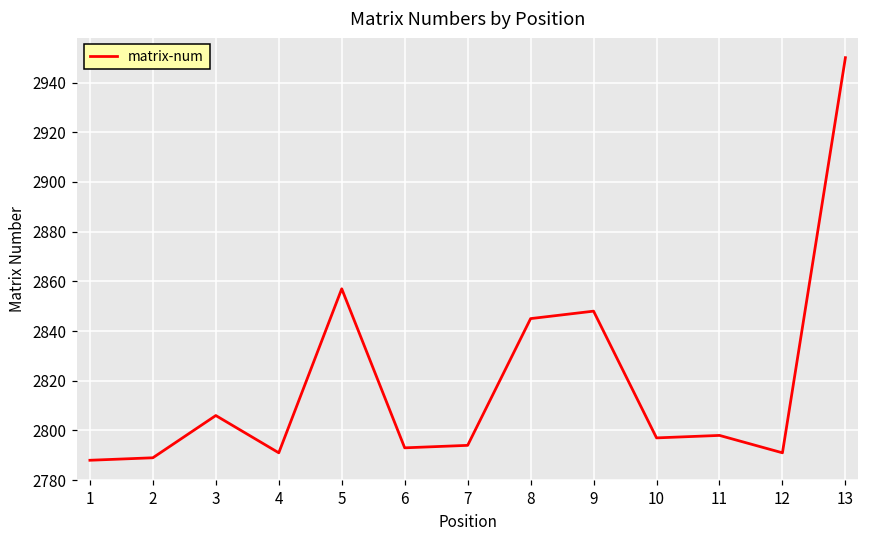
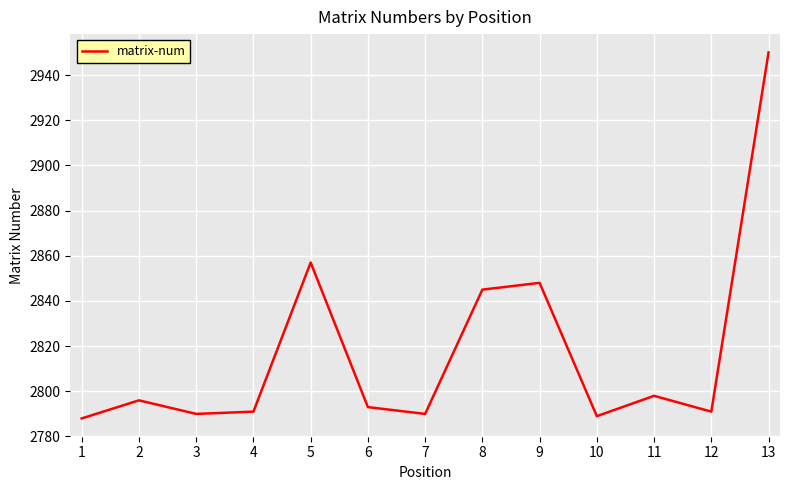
  {
    "1": 2788,
-   "2": 2789,
-   "3": 2806,
+   "2": 2796,
+   "3": 2790,
    "4": 2791,
    "5": 2857,
    "6": 2793,
-   "7": 2794,
+   "7": 2790,
    "8": 2845,
    "9": 2848,
-   "10": 2797,
+   "10": 2789,
    "11": 2798,
    "12": 2791,
    "13": 2950
  }
